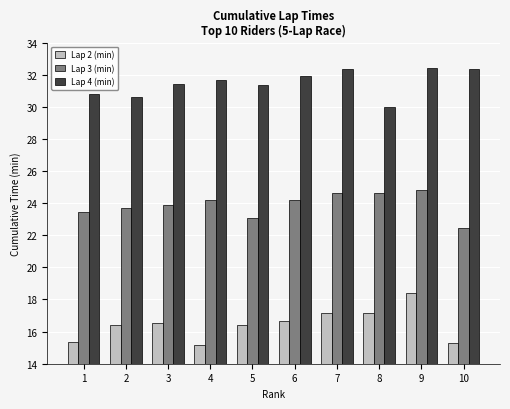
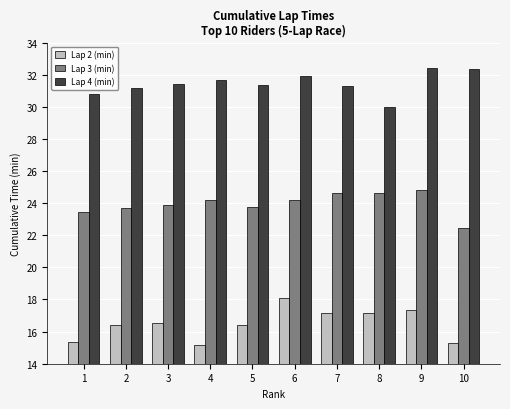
  {
    "Lap 2 (min)": {
      "1": 15.3,
      "2": 16.4,
      "3": 16.5,
      "4": 15.1,
      "5": 16.4,
-     "6": 16.7,
+     "6": 18.1,
      "7": 17.2,
      "8": 17.1,
-     "9": 18.4,
+     "9": 17.4,
      "10": 15.3
    },
    "Lap 3 (min)": {
      "1": 23.4,
      "2": 23.7,
      "3": 23.9,
      "4": 24.2,
-     "5": 23.1,
+     "5": 23.8,
      "6": 24.2,
      "7": 24.6,
      "8": 24.7,
      "9": 24.8,
      "10": 22.4
    },
    "Lap 4 (min)": {
      "1": 30.8,
-     "2": 30.6,
+     "2": 31.2,
      "3": 31.4,
      "4": 31.6,
      "5": 31.3,
      "6": 31.9,
-     "7": 32.4,
+     "7": 31.3,
      "8": 30.0,
      "9": 32.4,
      "10": 32.4
    }
  }
